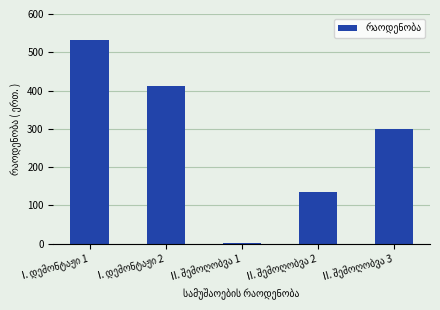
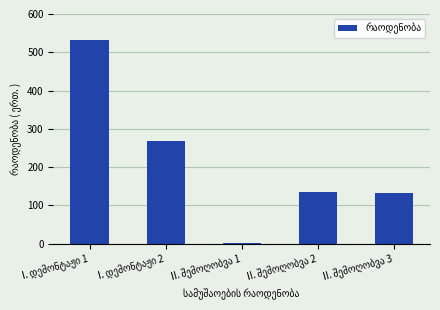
  {
    "I. დემონტაჟი 1": 530,
-   "I. დემონტაჟი 2": 410,
+   "I. დემონტაჟი 2": 270,
    "II. შემოღობვა 2": 140,
-   "II. შემოღობვა 3": 300
+   "II. შემოღობვა 3": 130
  }
